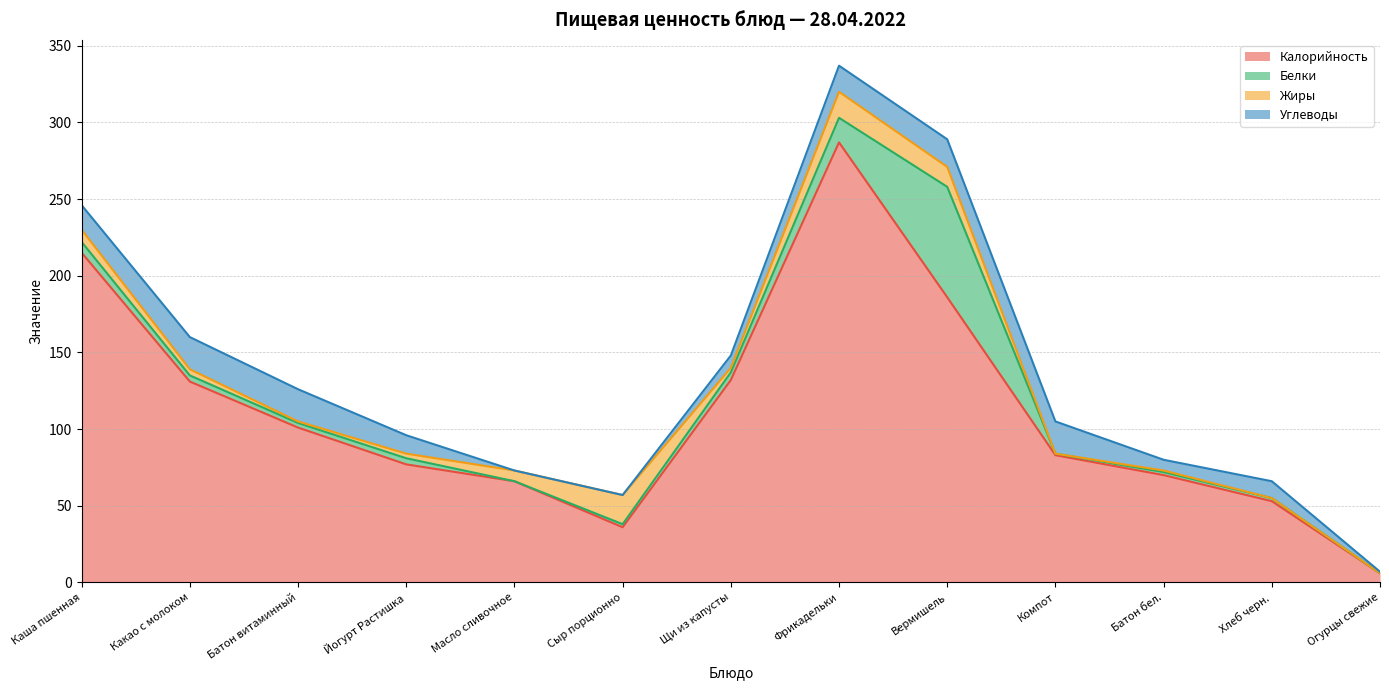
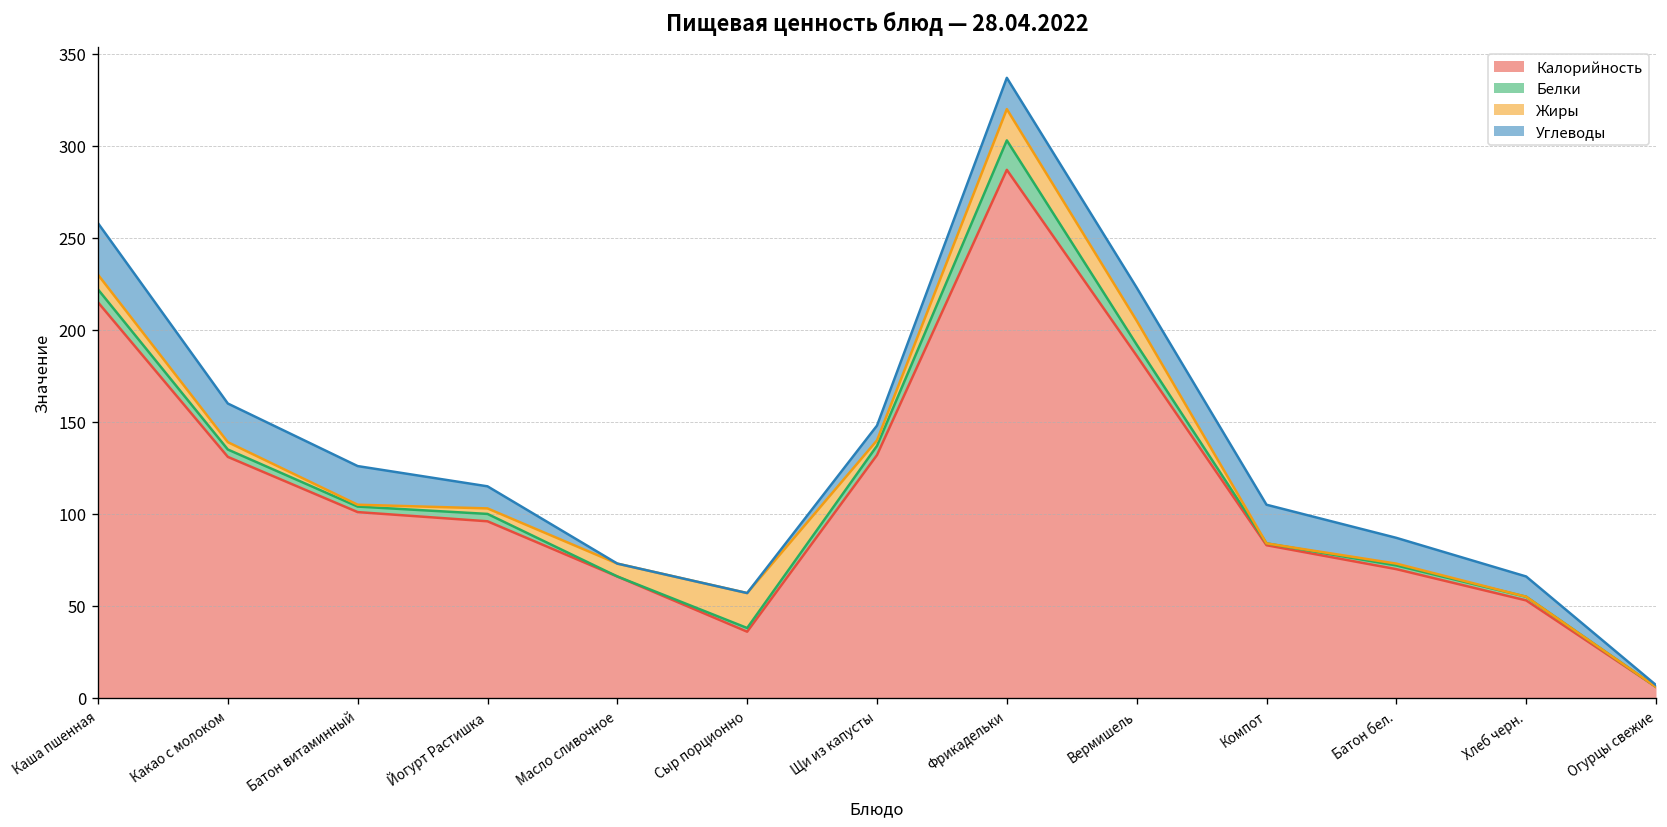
  {
    "Калорийность": {
      "Каша пшенная": 215,
      "Какао с молоком": 131,
      "Батон витаминный": 101,
-     "Йогурт Растишка": 77,
+     "Йогурт Растишка": 96,
      "Сыр порционно": 36,
      "Щи из капусты": 132,
      "Фрикадельки": 287,
      "Вермишель": 186,
      "Батон бел.": 70,
      "Хлеб черн.": 53
    },
    "Белки": {
      "Каша пшенная": 7,
      "Какао с молоком": 4,
      "Йогурт Растишка": 4,
      "Сыр порционно": 2,
      "Щи из капусты": 5,
      "Фрикадельки": 16,
-     "Вермишель": 72
+     "Вермишель": 6
    },
    "Жиры": {
      "Каша пшенная": 8,
      "Какао с молоком": 4,
      "Йогурт Растишка": 3,
      "Щи из капусты": 3,
      "Фрикадельки": 17,
      "Вермишель": 13
    },
    "Углеводы": {
-     "Каша пшенная": 16,
+     "Каша пшенная": 28,
      "Какао с молоком": 21,
      "Батон витаминный": 21,
      "Йогурт Растишка": 12,
      "Щи из капусты": 8,
      "Фрикадельки": 17,
      "Вермишель": 18,
      "Компот": 21,
-     "Батон бел.": 7,
+     "Батон бел.": 14,
      "Хлеб черн.": 11
    }
  }
